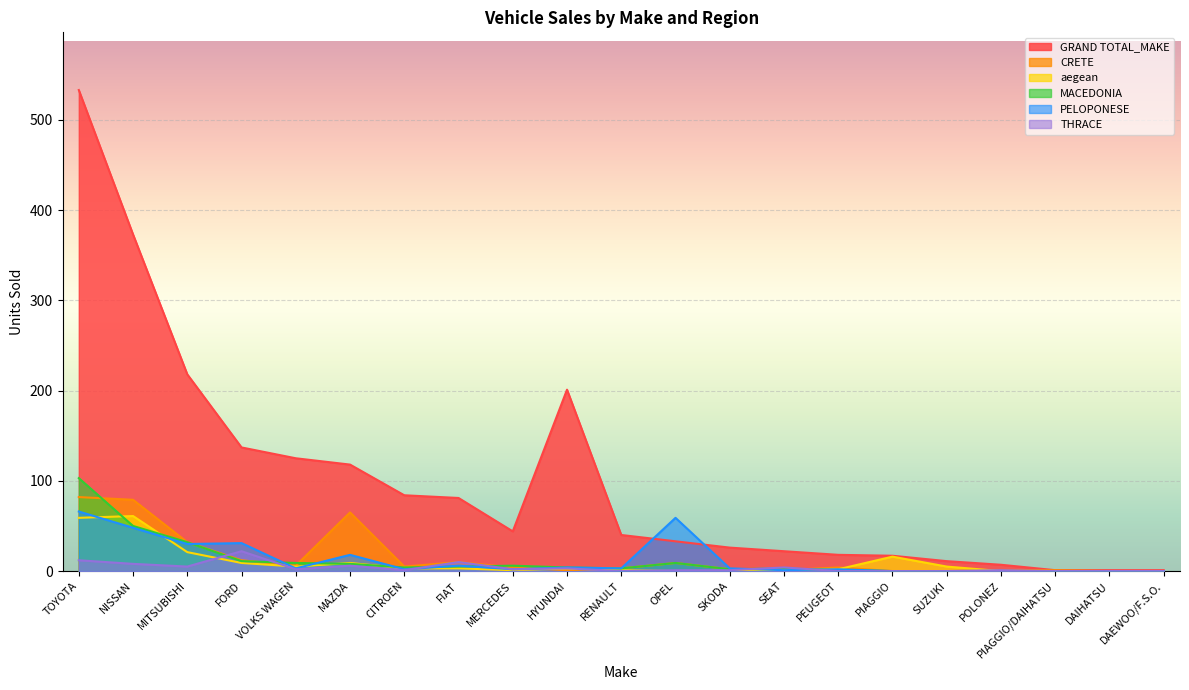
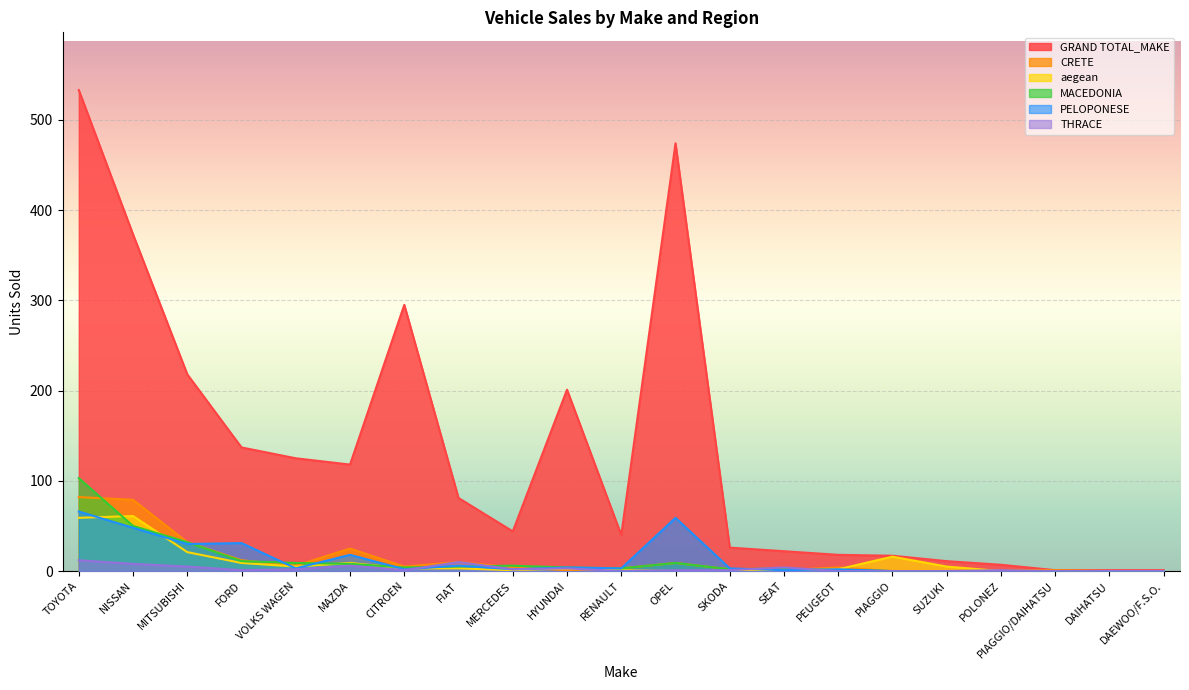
  {
    "GRAND TOTAL_MAKE": {
      "TOYOTA": 530,
      "NISSAN": 370,
      "MITSUBISHI": 220,
      "FORD": 140,
      "VOLKS WAGEN": 130,
      "MAZDA": 120,
-     "CITROEN": 80,
+     "CITROEN": 300,
      "FIAT": 80,
      "MERCEDES": 40,
      "HYUNDAI": 200,
      "RENAULT": 40,
-     "OPEL": 30,
+     "OPEL": 470,
      "SKODA": 30,
      "SEAT": 20,
      "PEUGEOT": 20,
      "SUZUKI": 10,
      "POLONEZ": 10
    },
    "CRETE": {
      "TOYOTA": 80,
      "NISSAN": 80,
-     "MAZDA": 70
+     "MAZDA": 30
    },
    "aegean": {
      "TOYOTA": 60,
      "NISSAN": 60,
      "MITSUBISHI": 20,
      "SUZUKI": 10
    },
    "MACEDONIA": {
      "TOYOTA": 100,
      "VOLKS WAGEN": 10
    },
    "PELOPONESE": {
      "TOYOTA": 70,
      "FORD": 30,
      "MAZDA": 20,
      "OPEL": 60
    },
    "THRACE": {
      "TOYOTA": 10,
      "NISSAN": 10,
      "MITSUBISHI": 10,
-     "FORD": 20
+     "FORD": 0
    }
  }
